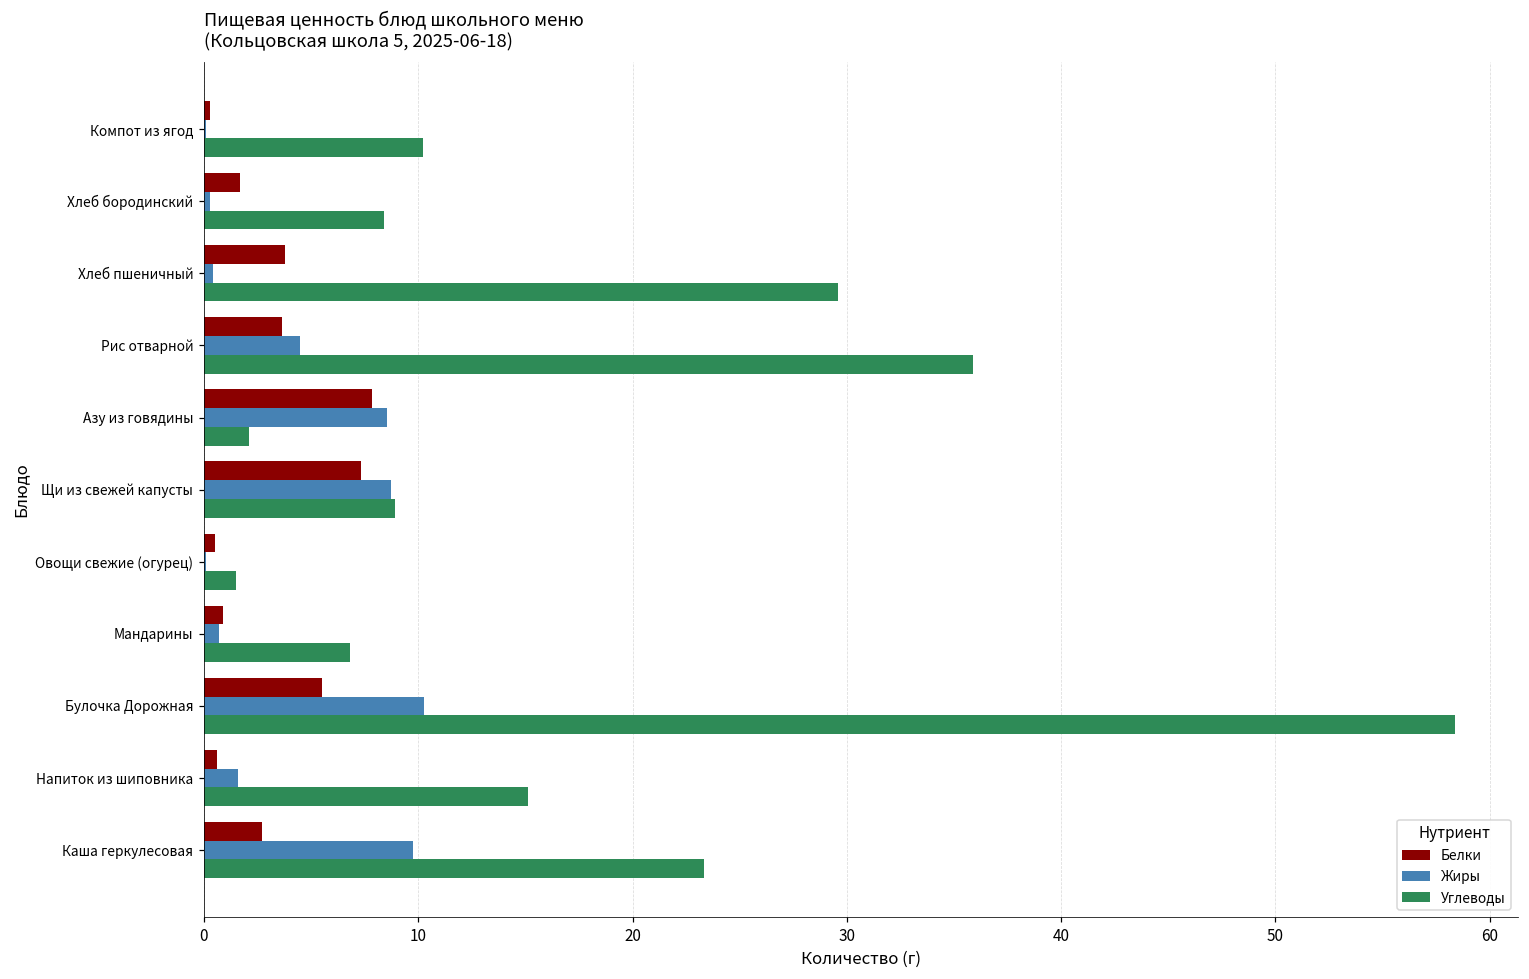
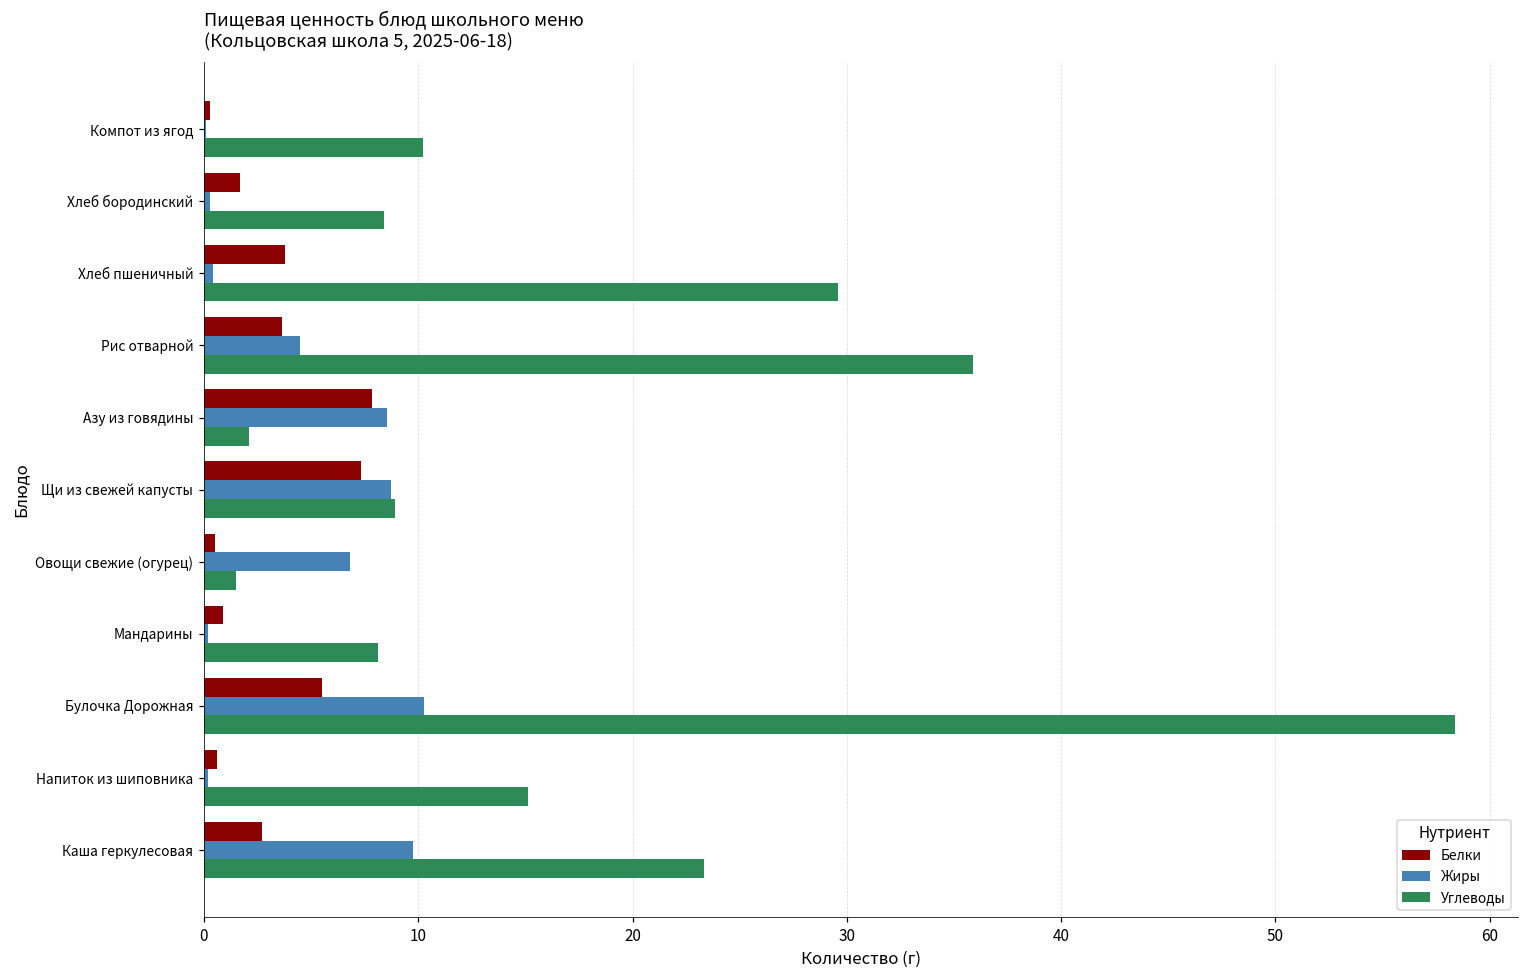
  {
    "Белки": {
      "Компот из ягод": 0.3,
      "Хлеб бородинский": 1.7,
      "Хлеб пшеничный": 3.8,
      "Рис отварной": 3.7,
      "Азу из говядины": 7.8,
      "Щи из свежей капусты": 7.4,
      "Овощи свежие (огурец)": 0.5,
      "Мандарины": 0.9,
      "Булочка Дорожная": 5.5,
      "Напиток из шиповника": 0.6,
      "Каша геркулесовая": 2.7
    },
    "Жиры": {
      "Хлеб бородинский": 0.3,
      "Хлеб пшеничный": 0.4,
      "Рис отварной": 4.5,
      "Азу из говядины": 8.6,
      "Щи из свежей капусты": 8.8,
-     "Овощи свежие (огурец)": 0.1,
-     "Мандарины": 0.7,
+     "Овощи свежие (огурец)": 6.8,
+     "Мандарины": 0.2,
      "Булочка Дорожная": 10.3,
-     "Напиток из шиповника": 1.6,
+     "Напиток из шиповника": 0.2,
      "Каша геркулесовая": 9.8
    },
    "Углеводы": {
      "Компот из ягод": 10.2,
      "Хлеб бородинский": 8.4,
      "Хлеб пшеничный": 29.6,
      "Рис отварной": 35.9,
      "Азу из говядины": 2.1,
      "Щи из свежей капусты": 8.9,
      "Овощи свежие (огурец)": 1.5,
-     "Мандарины": 6.8,
+     "Мандарины": 8.1,
      "Булочка Дорожная": 58.4,
      "Напиток из шиповника": 15.1,
      "Каша геркулесовая": 23.3
    }
  }
